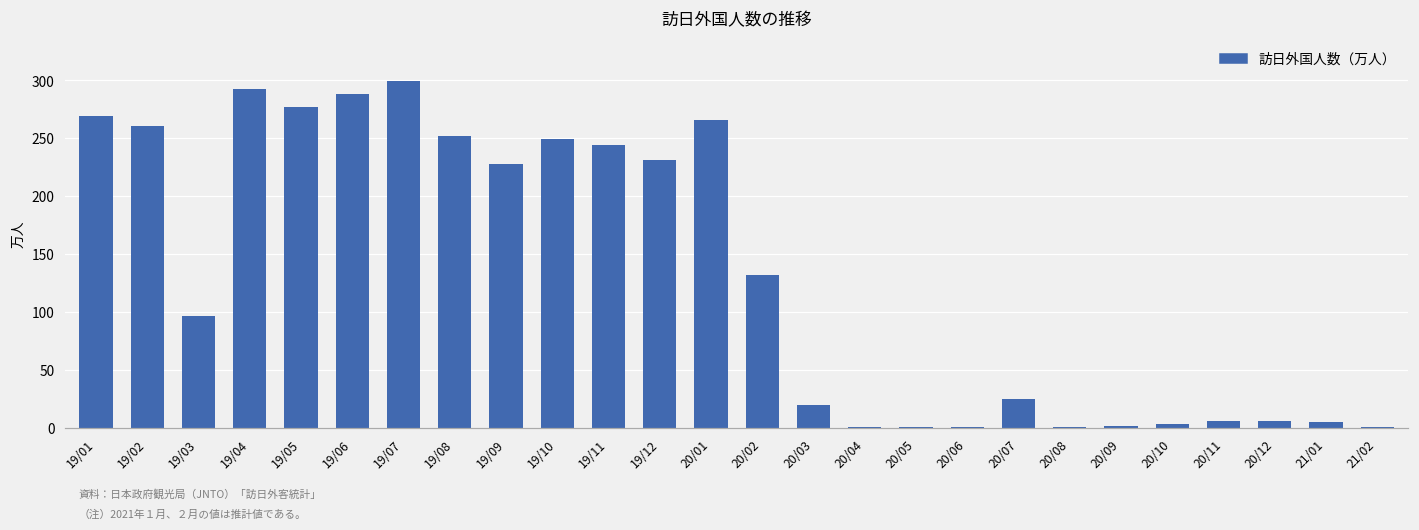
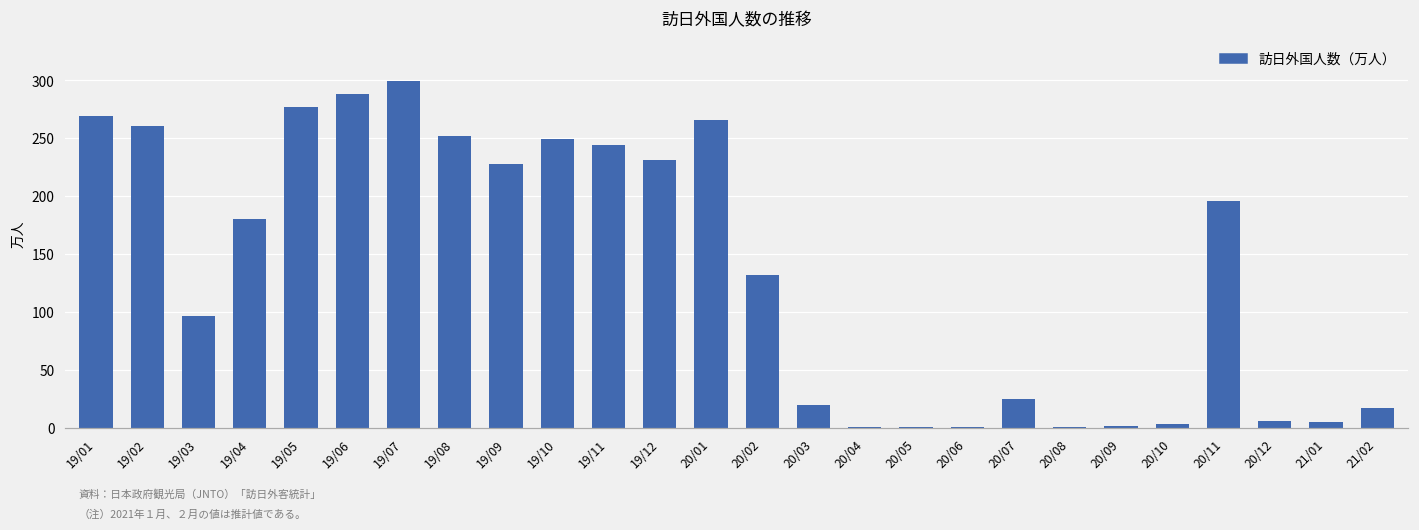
  {
    "19/01": 269,
    "19/02": 260,
    "19/03": 96,
-   "19/04": 293,
+   "19/04": 181,
    "19/05": 277,
    "19/06": 288,
    "19/07": 299,
    "19/08": 252,
    "19/09": 227,
    "19/10": 250,
    "19/11": 244,
    "19/12": 232,
    "20/01": 266,
    "20/02": 132,
    "20/03": 19,
    "20/07": 25,
    "20/10": 3,
-   "20/11": 6,
+   "20/11": 196,
    "20/12": 6,
    "21/01": 5,
-   "21/02": 1
+   "21/02": 17
  }
